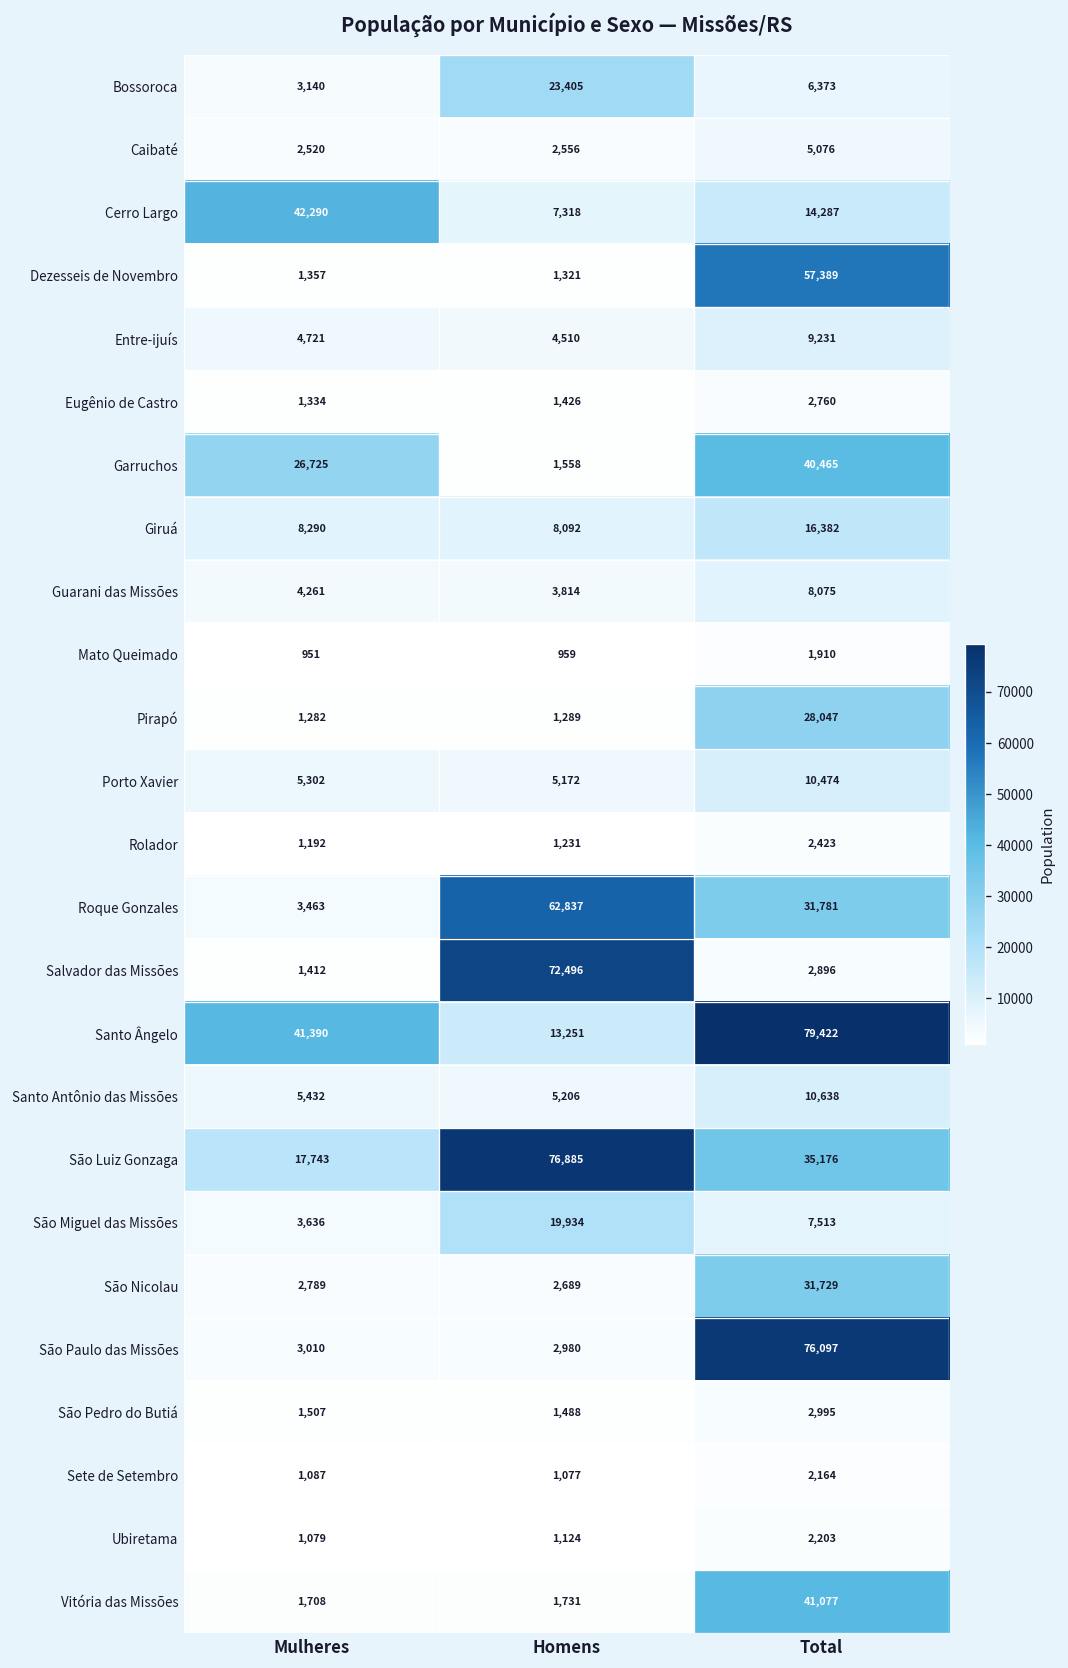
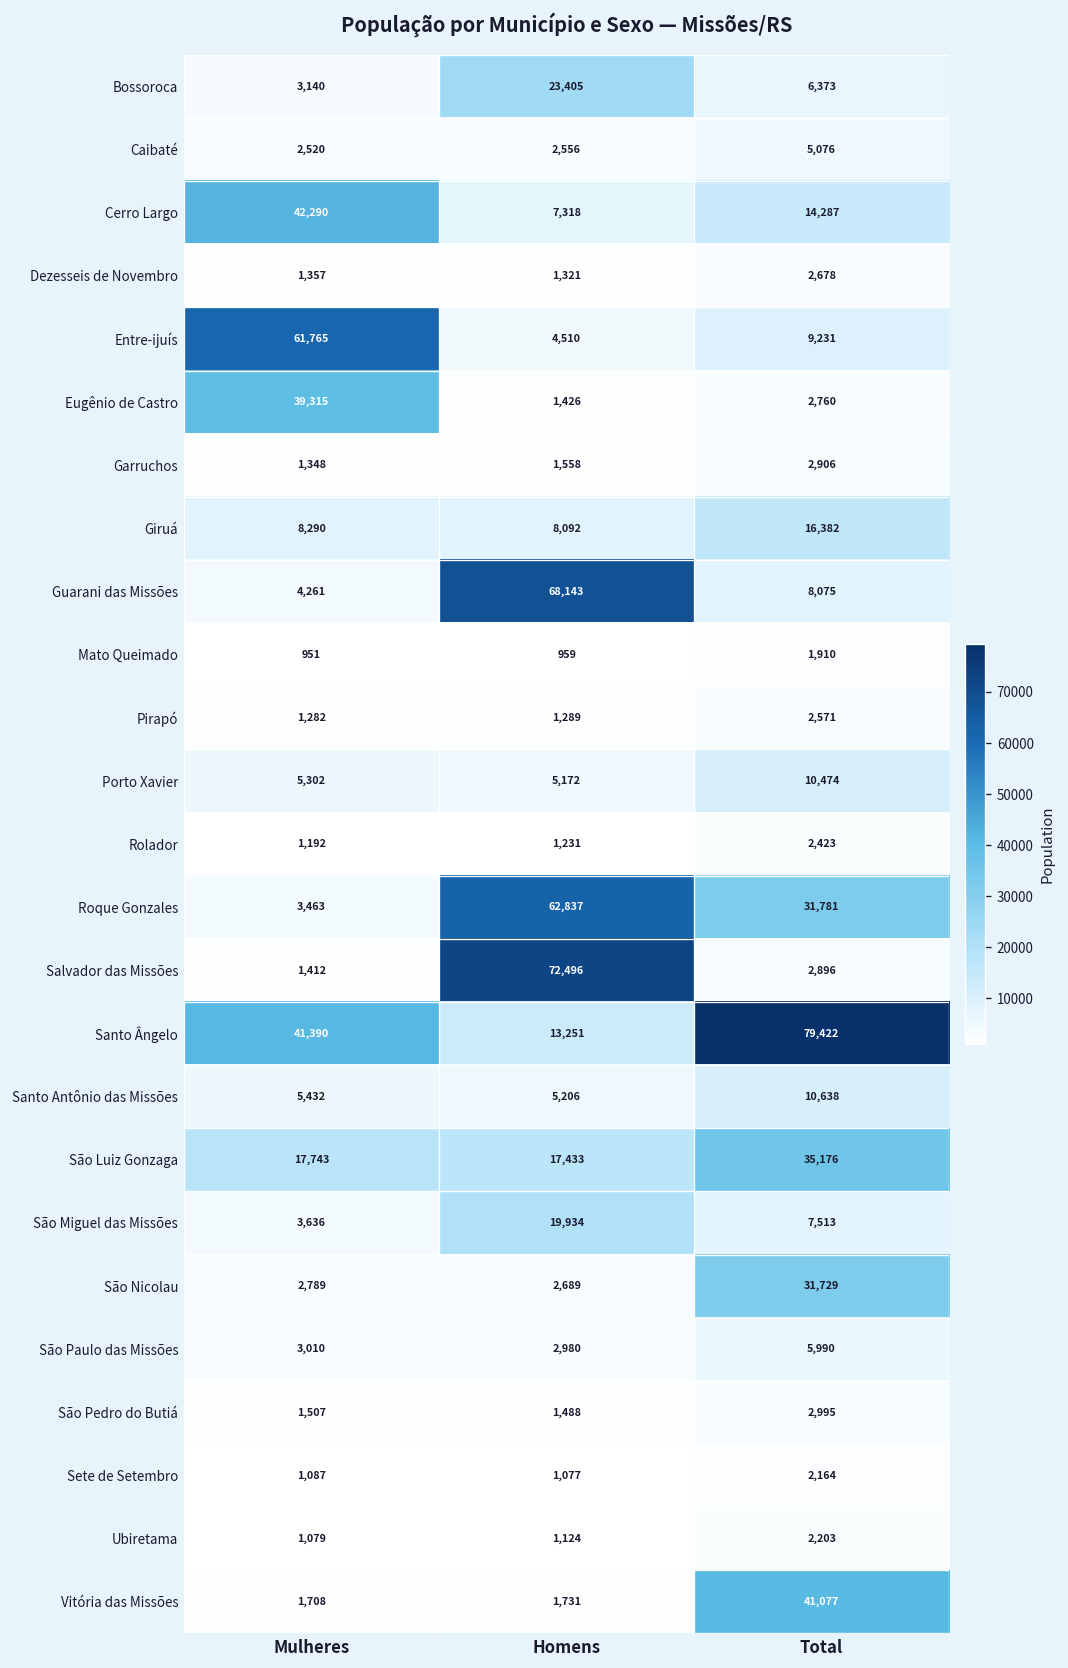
  {
    "Bossoroca": {
      "Mulheres": "3,140",
      "Homens": "23,405",
      "Total": "6,373"
    },
    "Caibaté": {
      "Mulheres": "2,520",
      "Homens": "2,556",
      "Total": "5,076"
    },
    "Cerro Largo": {
      "Mulheres": "42,290",
      "Homens": "7,318",
      "Total": "14,287"
    },
    "Dezesseis de Novembro": {
      "Mulheres": "1,357",
      "Homens": "1,321",
-     "Total": "57,389"
+     "Total": "2,678"
    },
    "Entre-ijuís": {
-     "Mulheres": "4,721",
+     "Mulheres": "61,765",
      "Homens": "4,510",
      "Total": "9,231"
    },
    "Eugênio de Castro": {
-     "Mulheres": "1,334",
+     "Mulheres": "39,315",
      "Homens": "1,426",
      "Total": "2,760"
    },
    "Garruchos": {
-     "Mulheres": "26,725",
+     "Mulheres": "1,348",
      "Homens": "1,558",
-     "Total": "40,465"
+     "Total": "2,906"
    },
    "Giruá": {
      "Mulheres": "8,290",
      "Homens": "8,092",
      "Total": "16,382"
    },
    "Guarani das Missões": {
      "Mulheres": "4,261",
-     "Homens": "3,814",
+     "Homens": "68,143",
      "Total": "8,075"
    },
    "Mato Queimado": {
      "Mulheres": "951",
      "Homens": "959",
      "Total": "1,910"
    },
    "Pirapó": {
      "Mulheres": "1,282",
      "Homens": "1,289",
-     "Total": "28,047"
+     "Total": "2,571"
    },
    "Porto Xavier": {
      "Mulheres": "5,302",
      "Homens": "5,172",
      "Total": "10,474"
    },
    "Rolador": {
      "Mulheres": "1,192",
      "Homens": "1,231",
      "Total": "2,423"
    },
    "Roque Gonzales": {
      "Mulheres": "3,463",
      "Homens": "62,837",
      "Total": "31,781"
    },
    "Salvador das Missões": {
      "Mulheres": "1,412",
      "Homens": "72,496",
      "Total": "2,896"
    },
    "Santo Ângelo": {
      "Mulheres": "41,390",
      "Homens": "13,251",
      "Total": "79,422"
    },
    "Santo Antônio das Missões": {
      "Mulheres": "5,432",
      "Homens": "5,206",
      "Total": "10,638"
    },
    "São Luiz Gonzaga": {
      "Mulheres": "17,743",
-     "Homens": "76,885",
+     "Homens": "17,433",
      "Total": "35,176"
    },
    "São Miguel das Missões": {
      "Mulheres": "3,636",
      "Homens": "19,934",
      "Total": "7,513"
    },
    "São Nicolau": {
      "Mulheres": "2,789",
      "Homens": "2,689",
      "Total": "31,729"
    },
    "São Paulo das Missões": {
      "Mulheres": "3,010",
      "Homens": "2,980",
-     "Total": "76,097"
+     "Total": "5,990"
    },
    "São Pedro do Butiá": {
      "Mulheres": "1,507",
      "Homens": "1,488",
      "Total": "2,995"
    },
    "Sete de Setembro": {
      "Mulheres": "1,087",
      "Homens": "1,077",
      "Total": "2,164"
    },
    "Ubiretama": {
      "Mulheres": "1,079",
      "Homens": "1,124",
      "Total": "2,203"
    },
    "Vitória das Missões": {
      "Mulheres": "1,708",
      "Homens": "1,731",
      "Total": "41,077"
    }
  }
